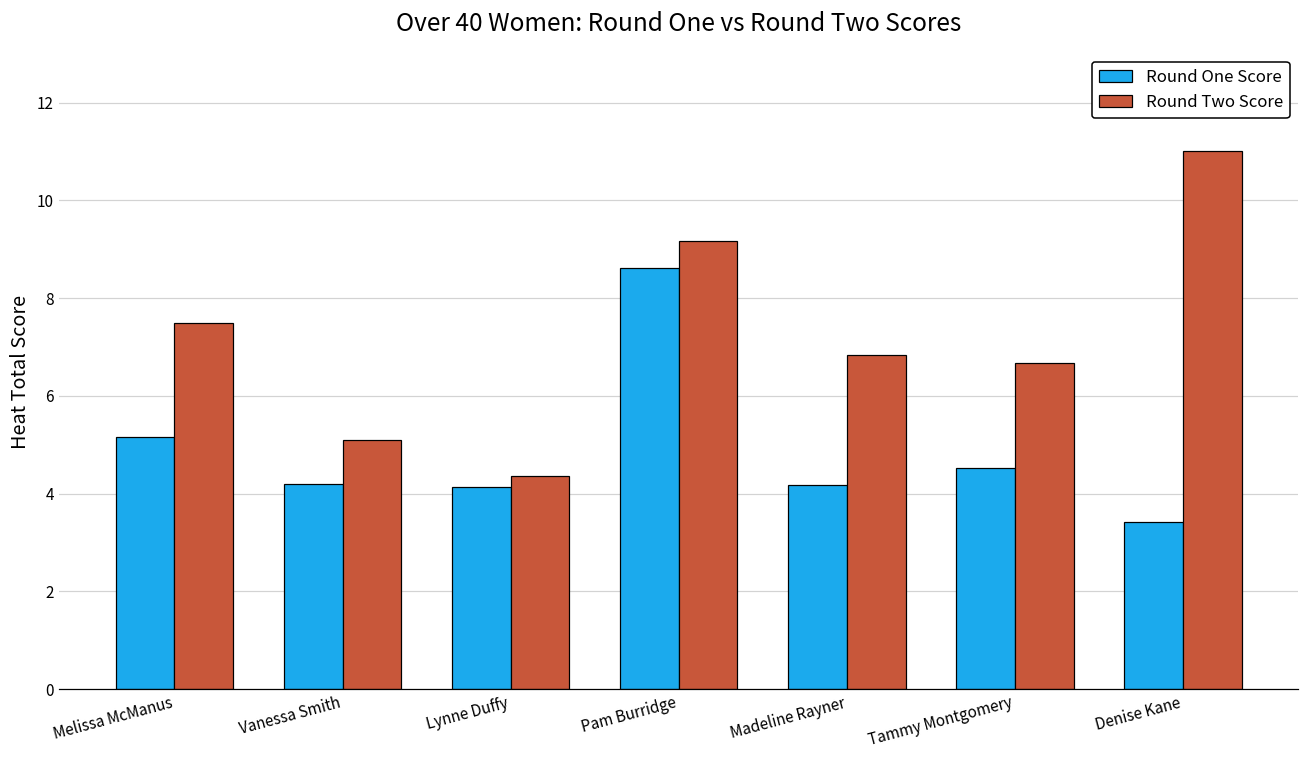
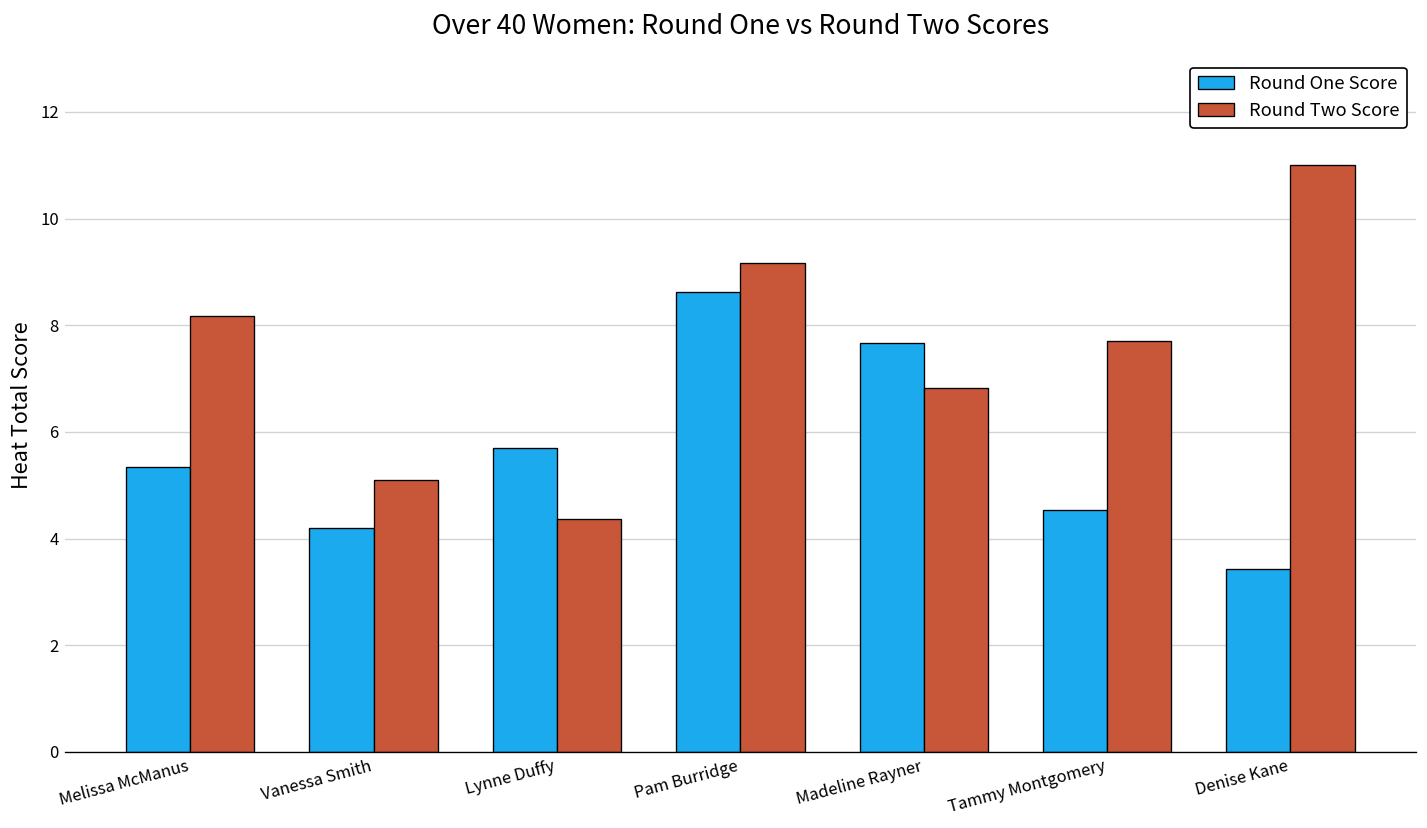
  {
    "Round One Score": {
-     "Melissa McManus": 5.2,
+     "Melissa McManus": 5.3,
      "Vanessa Smith": 4.2,
-     "Lynne Duffy": 4.1,
+     "Lynne Duffy": 5.7,
      "Pam Burridge": 8.6,
-     "Madeline Rayner": 4.2,
+     "Madeline Rayner": 7.7,
      "Tammy Montgomery": 4.5,
      "Denise Kane": 3.4
    },
    "Round Two Score": {
-     "Melissa McManus": 7.5,
+     "Melissa McManus": 8.2,
      "Vanessa Smith": 5.1,
      "Lynne Duffy": 4.4,
      "Pam Burridge": 9.2,
      "Madeline Rayner": 6.8,
-     "Tammy Montgomery": 6.7,
+     "Tammy Montgomery": 7.7,
      "Denise Kane": 11.0
    }
  }
